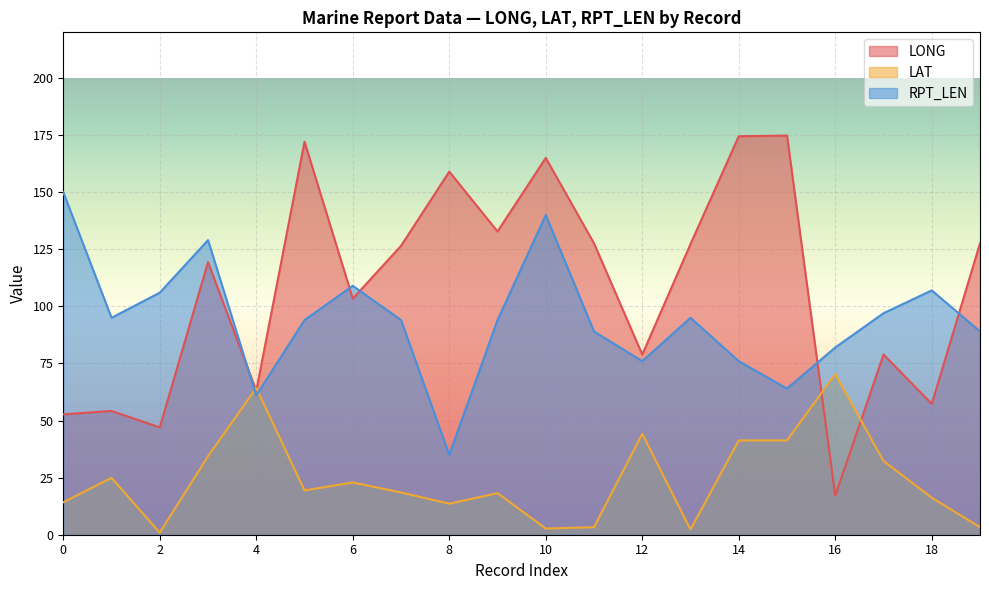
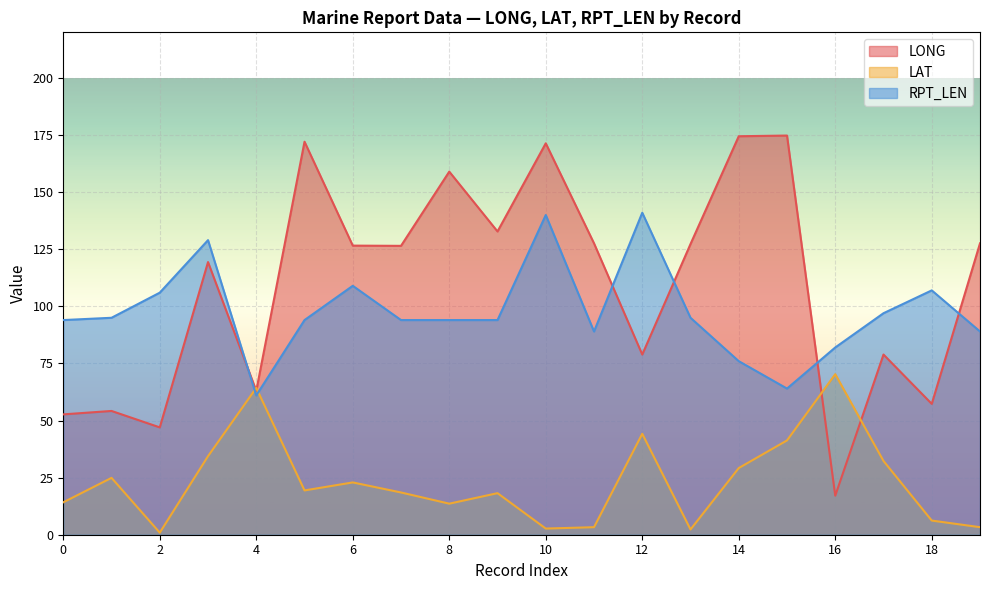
  {
    "LONG": {
      "0": 53,
      "2": 47,
      "4": 63,
-     "6": 103,
+     "6": 127,
      "8": 159,
-     "10": 165,
+     "10": 171,
      "12": 79,
      "14": 175,
      "16": 17,
      "18": 57
    },
    "LAT": {
      "0": 14,
      "2": 1,
      "4": 64,
      "6": 23,
      "8": 14,
      "10": 3,
      "12": 44,
-     "14": 41,
+     "14": 29,
      "16": 70,
-     "18": 16
+     "18": 6
    },
    "RPT_LEN": {
-     "0": 150,
+     "0": 94,
      "2": 106,
      "4": 61,
      "6": 109,
-     "8": 35,
+     "8": 94,
      "10": 140,
-     "12": 76,
+     "12": 141,
      "14": 76,
      "16": 82,
      "18": 107
    }
  }
